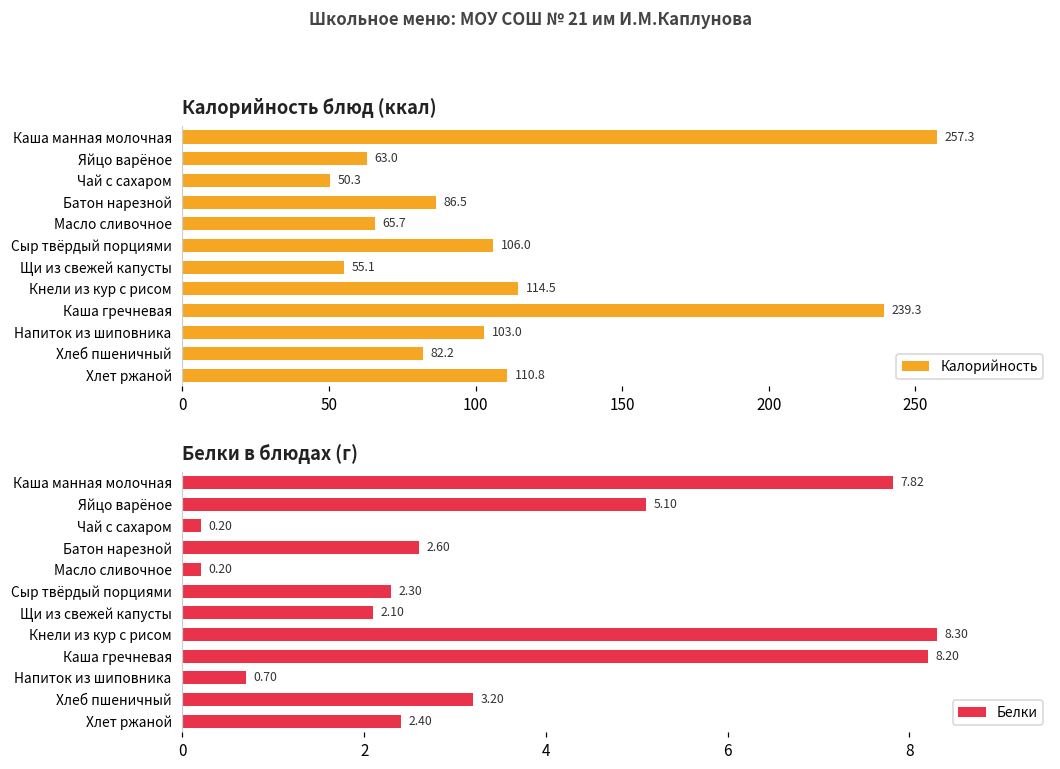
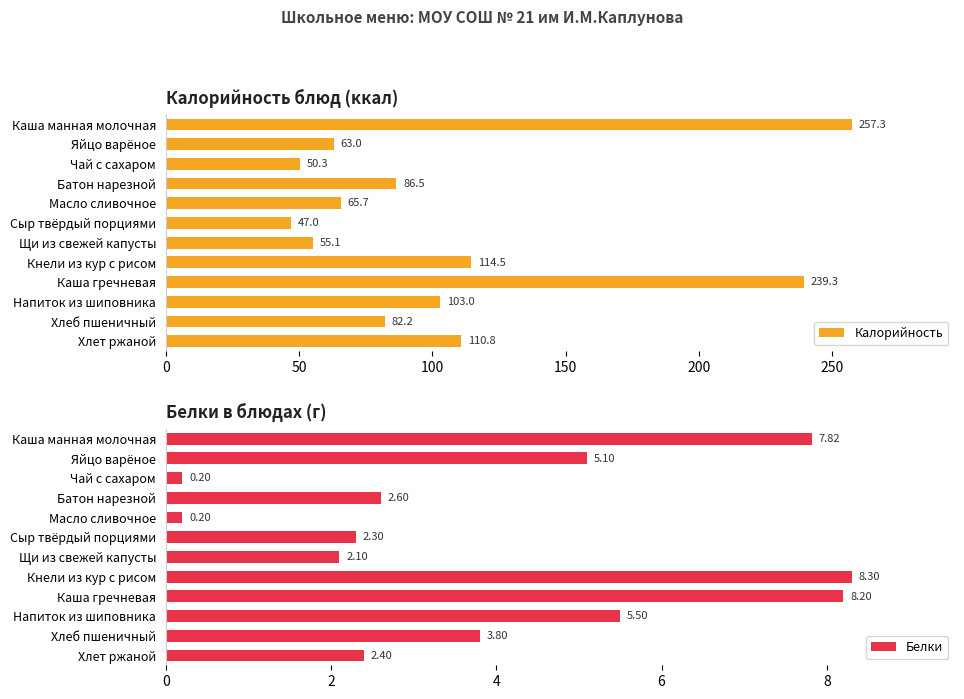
  {
    "Калорийность блюд (ккал)": {
      "Каша манная молочная": 257.3,
      "Яйцо варёное": 63.0,
      "Чай с сахаром": 50.3,
      "Батон нарезной": 86.5,
      "Масло сливочное": 65.7,
-     "Сыр твёрдый порциями": 106.0,
+     "Сыр твёрдый порциями": 47.0,
      "Щи из свежей капусты": 55.1,
      "Кнели из кур с рисом": 114.5,
      "Каша гречневая": 239.3,
      "Напиток из шиповника": 103.0,
      "Хлеб пшеничный": 82.2,
      "Хлет ржаной": 110.8
    },
    "Белки в блюдах (г)": {
      "Каша манная молочная": 7.82,
      "Яйцо варёное": 5.10,
      "Чай с сахаром": 0.20,
      "Батон нарезной": 2.60,
      "Масло сливочное": 0.20,
      "Сыр твёрдый порциями": 2.30,
      "Щи из свежей капусты": 2.10,
      "Кнели из кур с рисом": 8.30,
      "Каша гречневая": 8.20,
-     "Напиток из шиповника": 0.70,
-     "Хлеб пшеничный": 3.20,
+     "Напиток из шиповника": 5.50,
+     "Хлеб пшеничный": 3.80,
      "Хлет ржаной": 2.40
    }
  }
